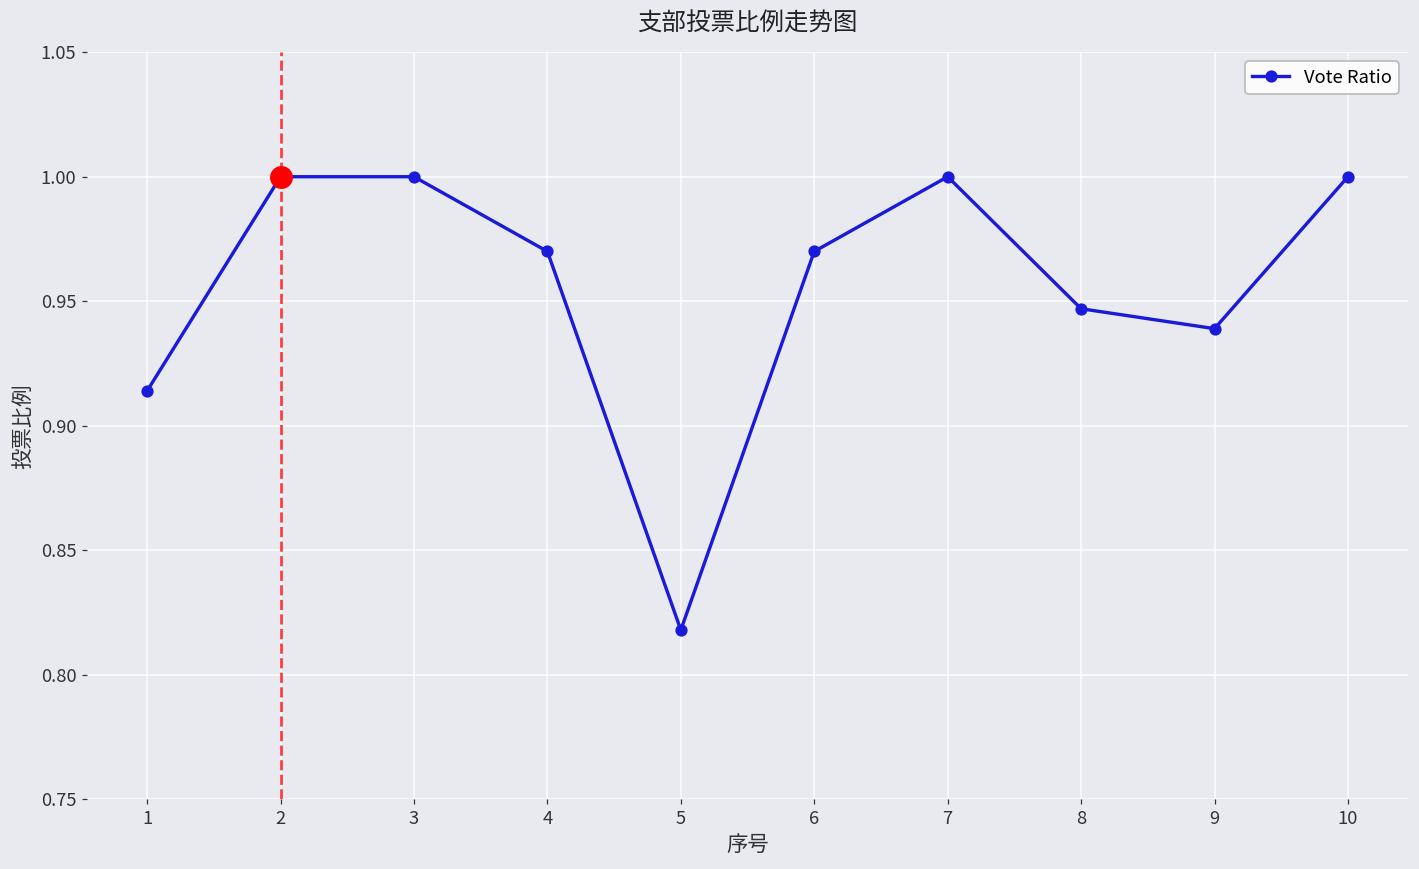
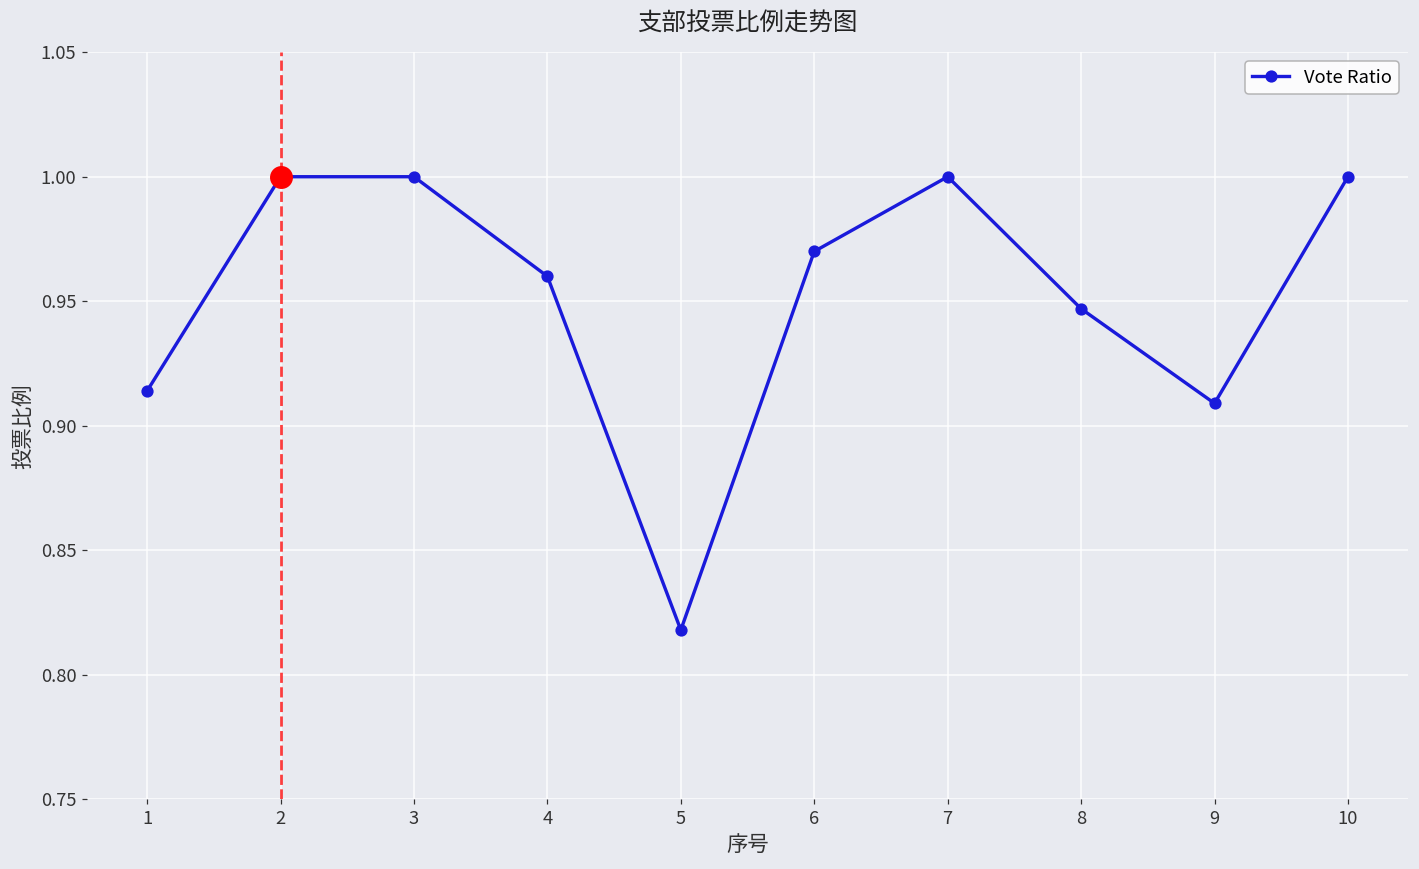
  {
    "Vote Ratio": {
      "1": 0.914,
      "3": 1.000,
-     "4": 0.97,
+     "4": 0.96,
      "5": 0.818,
      "6": 0.970,
      "7": 1.000,
      "8": 0.947,
-     "9": 0.939,
+     "9": 0.909,
      "10": 1.000
    }
  }
